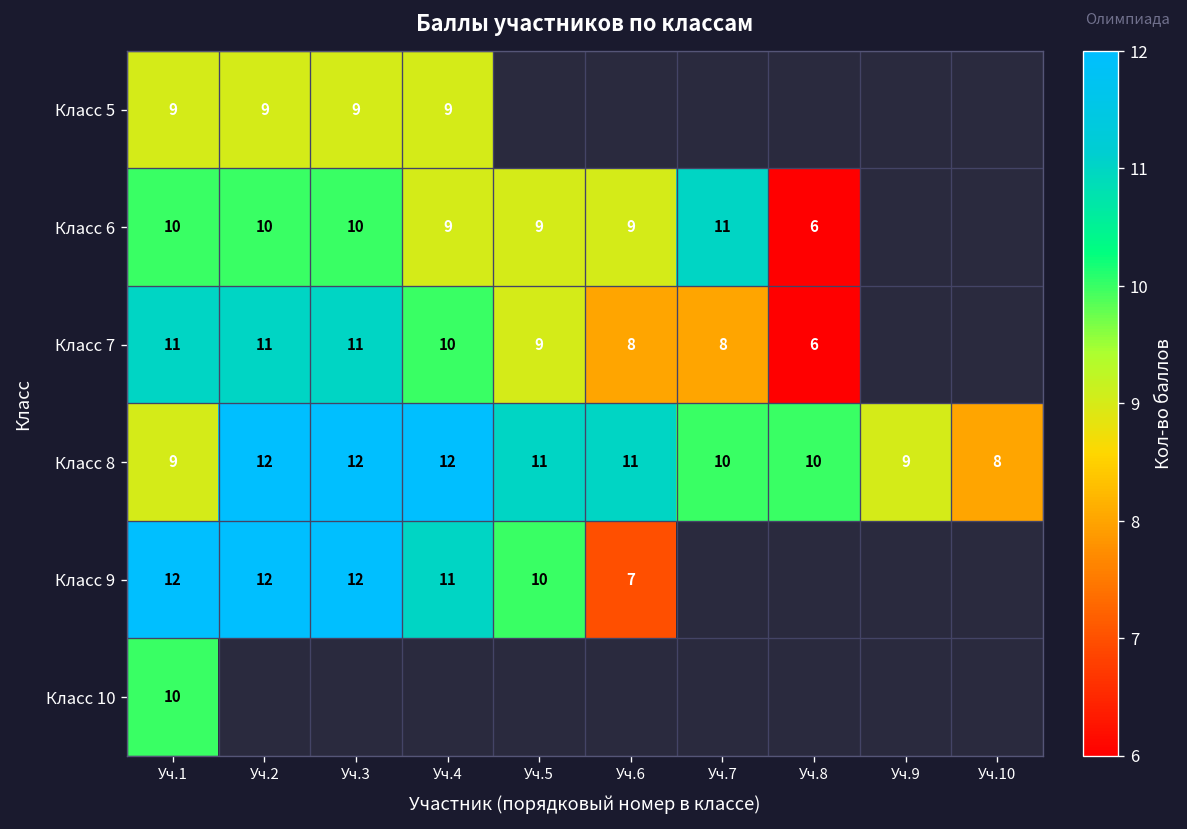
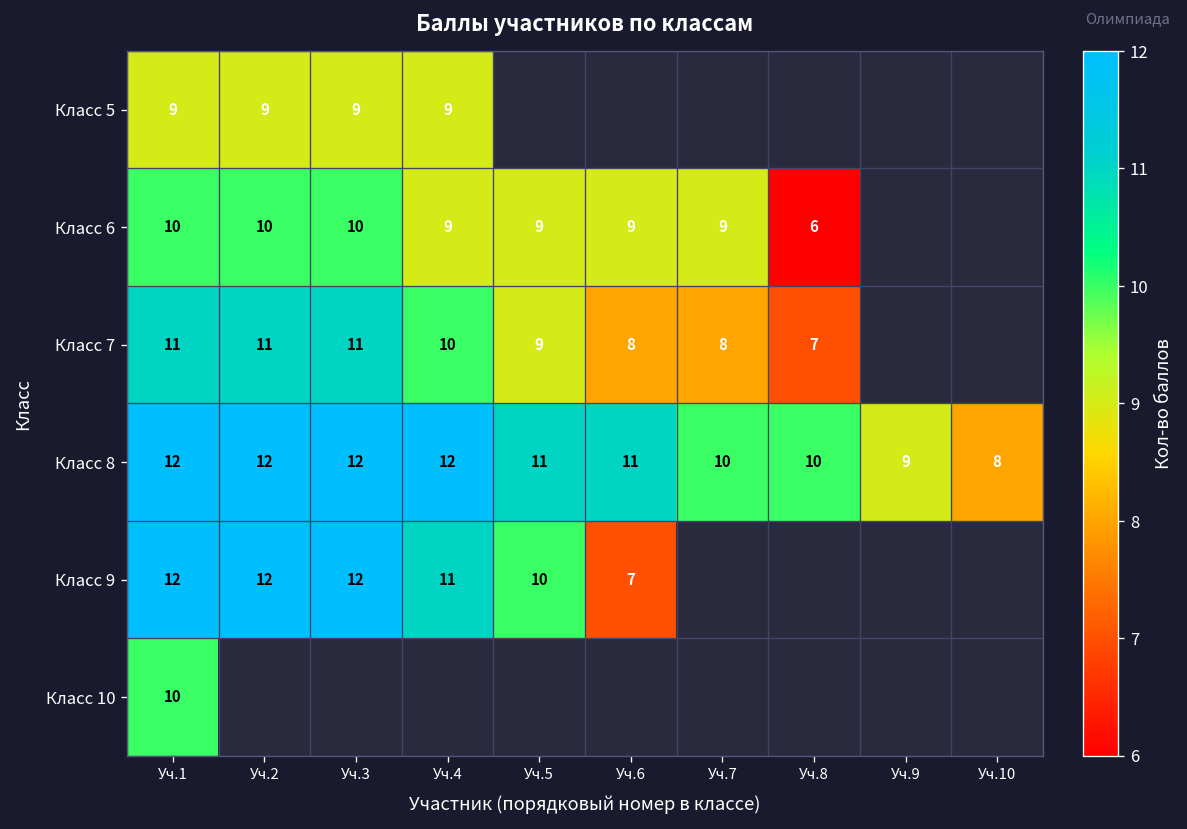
  {
    "Класс 5": {
      "Уч.1": 9,
      "Уч.2": 9,
      "Уч.3": 9,
      "Уч.4": 9
    },
    "Класс 6": {
      "Уч.1": 10,
      "Уч.2": 10,
      "Уч.3": 10,
      "Уч.4": 9,
      "Уч.5": 9,
      "Уч.6": 9,
-     "Уч.7": 11,
+     "Уч.7": 9,
      "Уч.8": 6
    },
    "Класс 7": {
      "Уч.1": 11,
      "Уч.2": 11,
      "Уч.3": 11,
      "Уч.4": 10,
      "Уч.5": 9,
      "Уч.6": 8,
      "Уч.7": 8,
-     "Уч.8": 6
+     "Уч.8": 7
    },
    "Класс 8": {
-     "Уч.1": 9,
+     "Уч.1": 12,
      "Уч.2": 12,
      "Уч.3": 12,
      "Уч.4": 12,
      "Уч.5": 11,
      "Уч.6": 11,
      "Уч.7": 10,
      "Уч.8": 10,
      "Уч.9": 9,
      "Уч.10": 8
    },
    "Класс 9": {
      "Уч.1": 12,
      "Уч.2": 12,
      "Уч.3": 12,
      "Уч.4": 11,
      "Уч.5": 10,
      "Уч.6": 7
    },
    "Класс 10": {
      "Уч.1": 10
    }
  }
